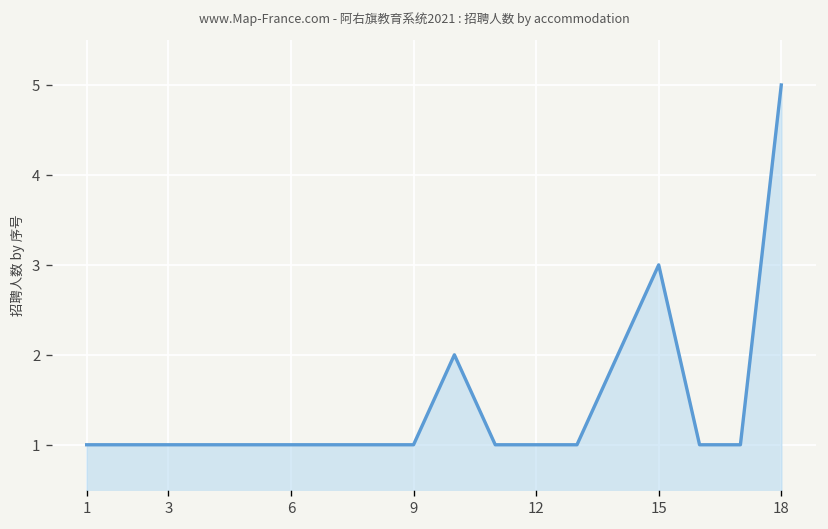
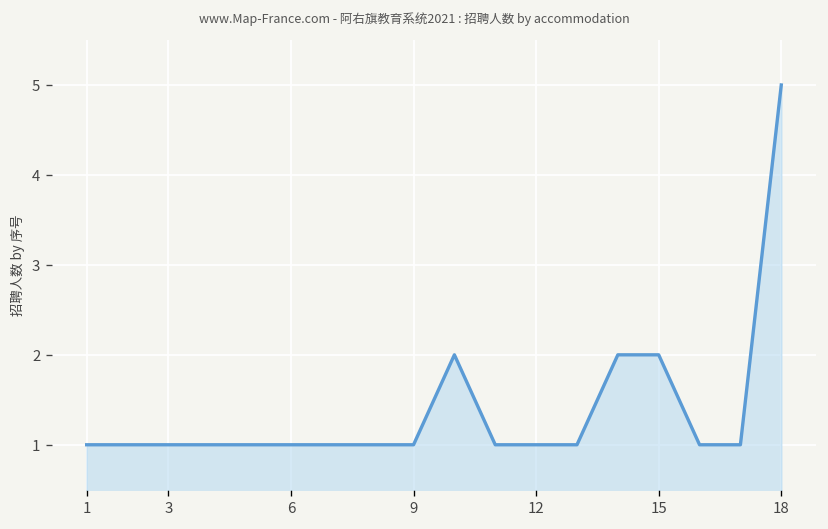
  {
    "1": 1,
    "3": 1,
    "6": 1,
    "9": 1,
    "12": 1,
-   "15": 3,
+   "15": 2,
    "18": 5
  }
